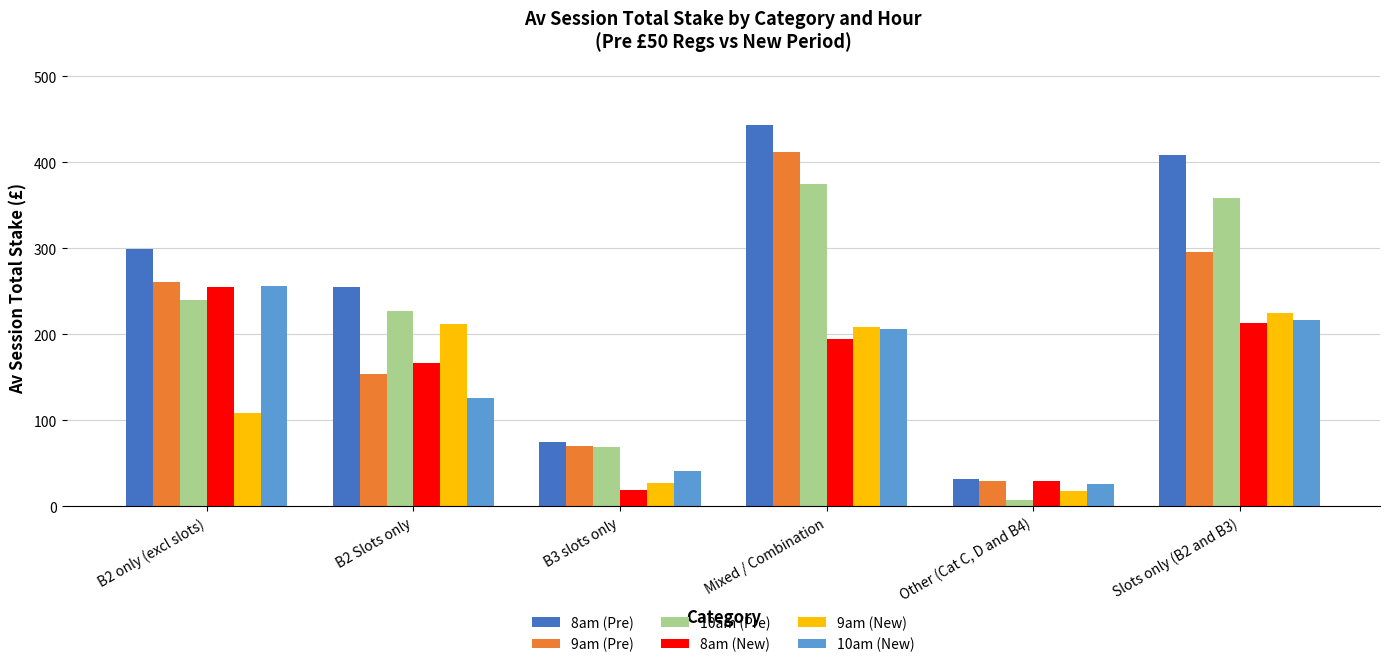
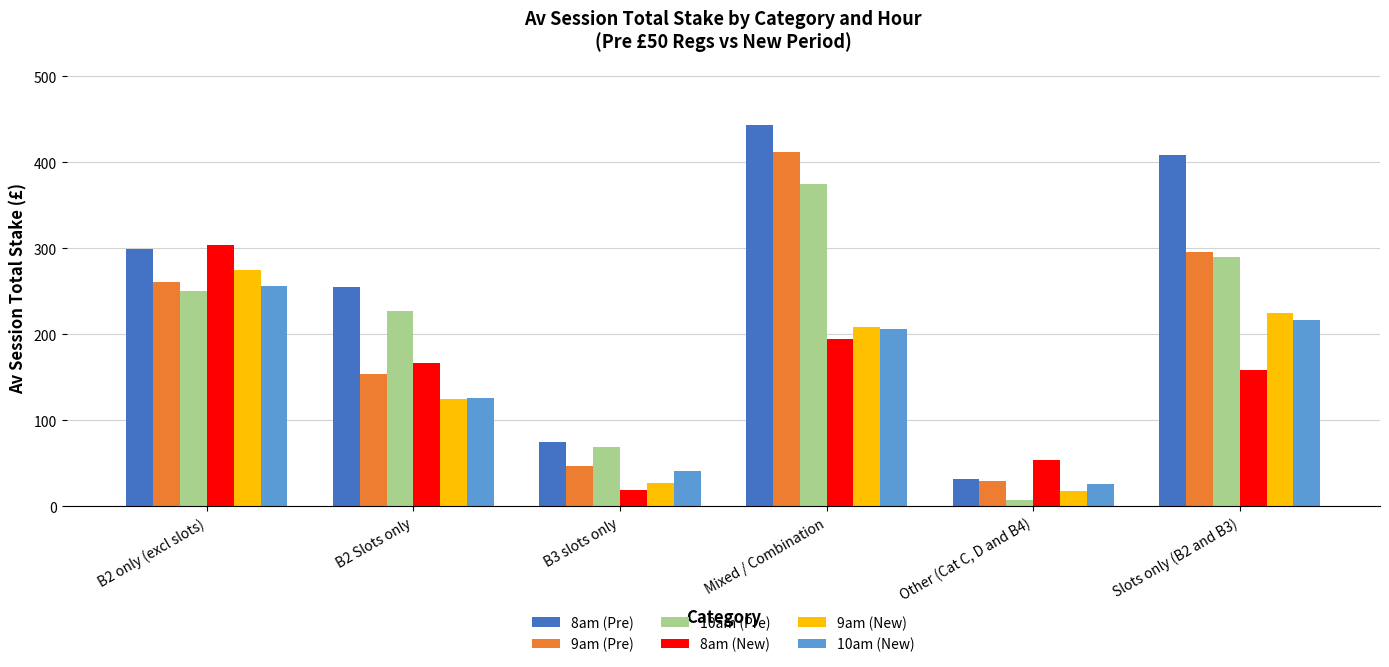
  {
    "9am (Pre)": {
      "B2 only (excl slots)": 260,
      "B2 Slots only": 150,
-     "B3 slots only": 70,
+     "B3 slots only": 50,
      "Mixed / Combination": 410,
      "Other (Cat C, D and B4)": 30,
      "Slots only (B2 and B3)": 300
    },
    "10am (Pre)": {
-     "B2 only (excl slots)": 240,
+     "B2 only (excl slots)": 250,
      "B2 Slots only": 230,
      "B3 slots only": 70,
      "Mixed / Combination": 370,
      "Other (Cat C, D and B4)": 10,
-     "Slots only (B2 and B3)": 360
+     "Slots only (B2 and B3)": 290
    },
    "8am (New)": {
-     "B2 only (excl slots)": 250,
+     "B2 only (excl slots)": 300,
      "B2 Slots only": 170,
      "B3 slots only": 20,
      "Mixed / Combination": 190,
-     "Other (Cat C, D and B4)": 30,
-     "Slots only (B2 and B3)": 210
+     "Other (Cat C, D and B4)": 50,
+     "Slots only (B2 and B3)": 160
    },
    "9am (New)": {
-     "B2 only (excl slots)": 110,
-     "B2 Slots only": 210,
+     "B2 only (excl slots)": 270,
+     "B2 Slots only": 120,
      "B3 slots only": 30,
      "Mixed / Combination": 210,
      "Other (Cat C, D and B4)": 20,
      "Slots only (B2 and B3)": 230
    }
  }
